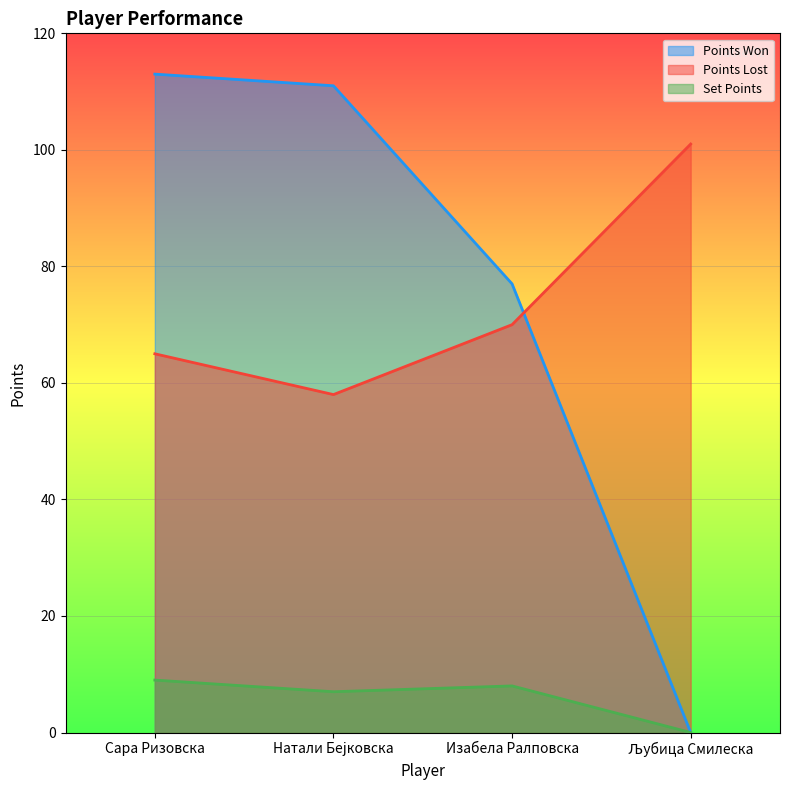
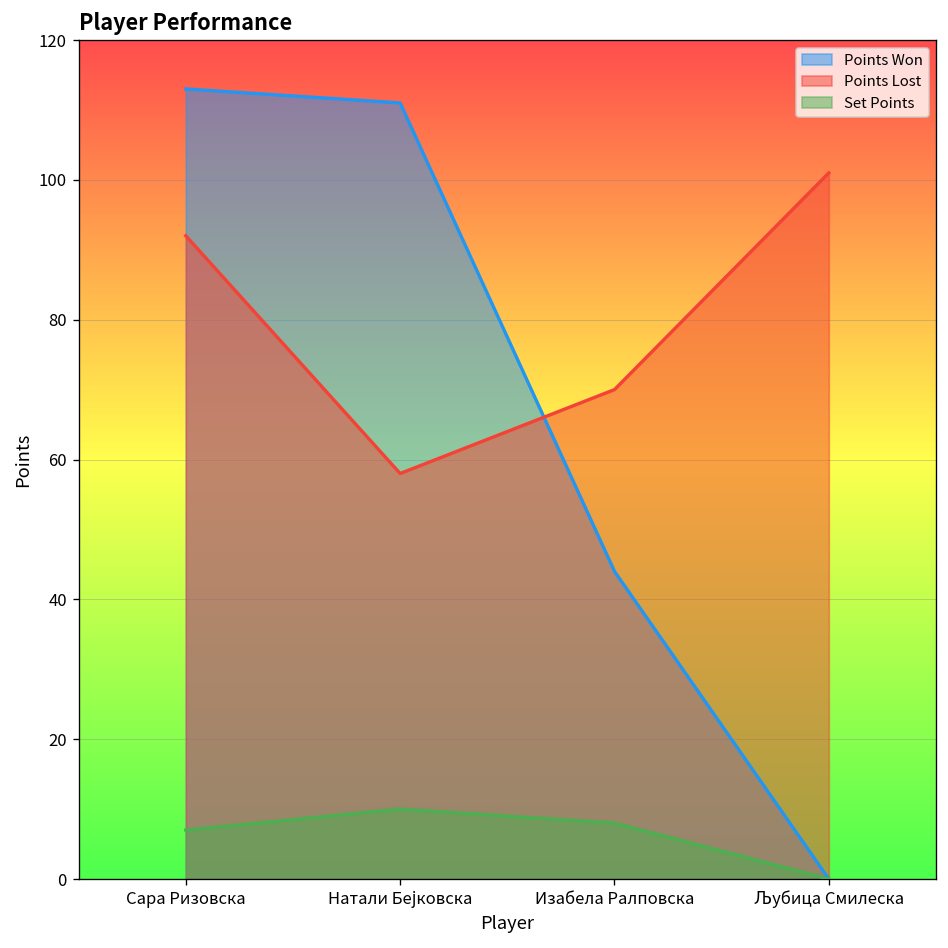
  {
    "Points Won": {
      "Сара Ризовска": 113,
      "Натали Бејковска": 111,
-     "Изабела Ралповска": 77
+     "Изабела Ралповска": 44
    },
    "Points Lost": {
-     "Сара Ризовска": 65,
+     "Сара Ризовска": 92,
      "Натали Бејковска": 58,
      "Изабела Ралповска": 70,
      "Љубица Смилеска": 101
    },
    "Set Points": {
-     "Сара Ризовска": 9,
-     "Натали Бејковска": 7,
+     "Сара Ризовска": 7,
+     "Натали Бејковска": 10,
      "Изабела Ралповска": 8
    }
  }
